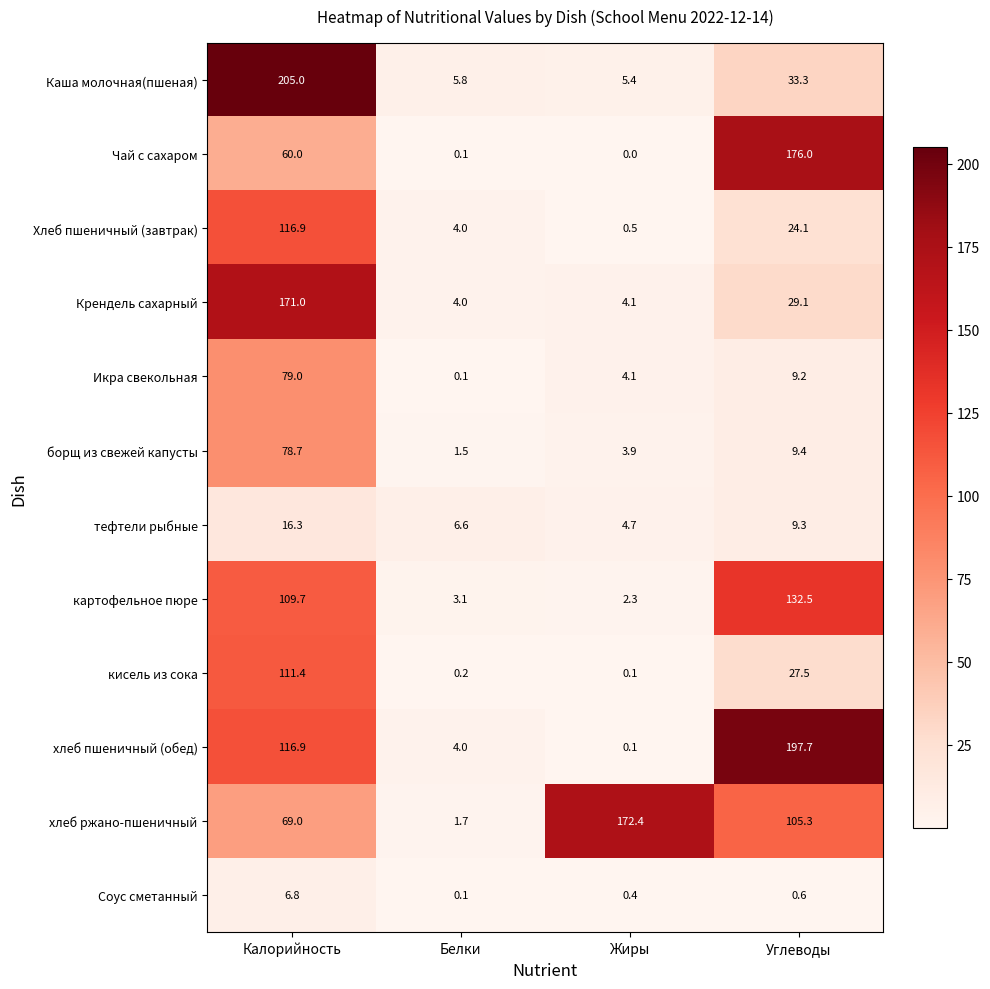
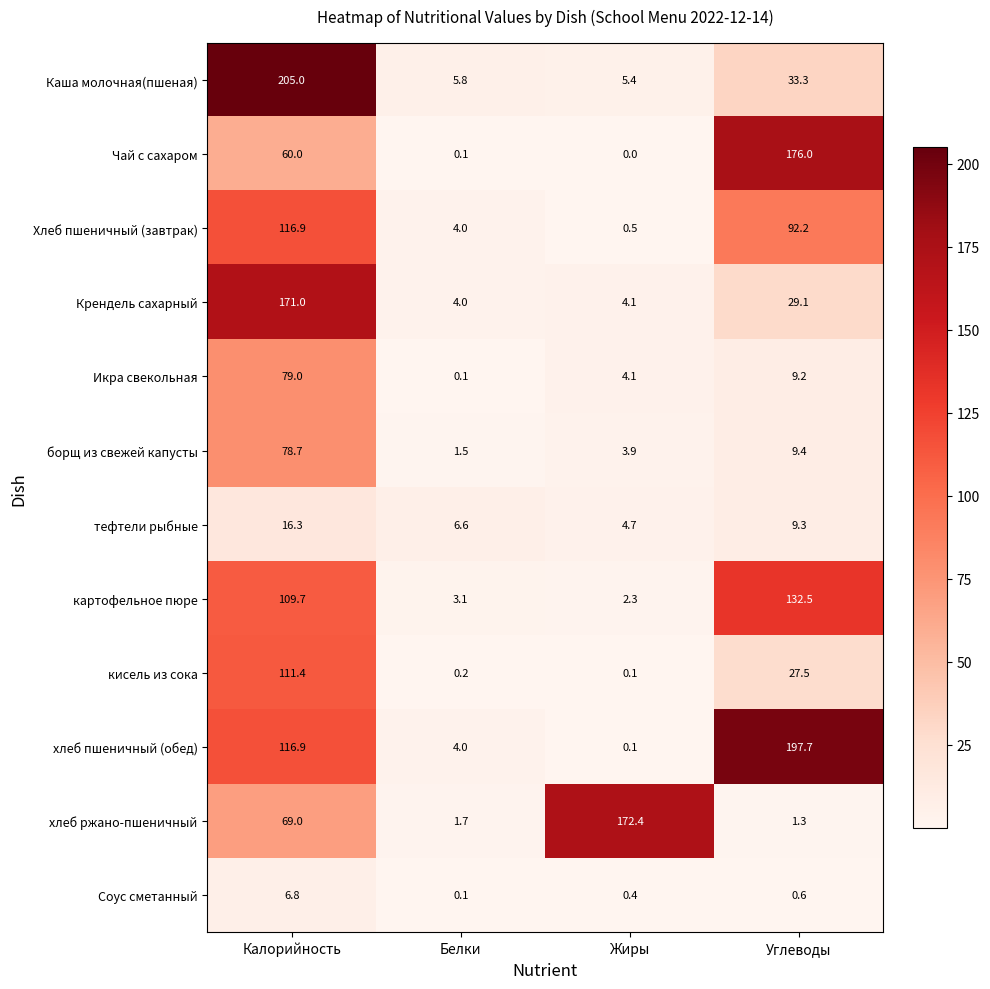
  {
    "Каша молочная(пшеная)": {
      "Калорийность": 205.0,
      "Белки": 5.8,
      "Жиры": 5.4,
      "Углеводы": 33.3
    },
    "Чай с сахаром": {
      "Калорийность": 60.0,
      "Белки": 0.1,
      "Жиры": 0.0,
      "Углеводы": 176.0
    },
    "Хлеб пшеничный (завтрак)": {
      "Калорийность": 116.9,
      "Белки": 4.0,
      "Жиры": 0.5,
-     "Углеводы": 24.1
+     "Углеводы": 92.2
    },
    "Крендель сахарный": {
      "Калорийность": 171.0,
      "Белки": 4.0,
      "Жиры": 4.1,
      "Углеводы": 29.1
    },
    "Икра свекольная": {
      "Калорийность": 79.0,
      "Белки": 0.1,
      "Жиры": 4.1,
      "Углеводы": 9.2
    },
    "борщ из свежей капусты": {
      "Калорийность": 78.7,
      "Белки": 1.5,
      "Жиры": 3.9,
      "Углеводы": 9.4
    },
    "тефтели рыбные": {
      "Калорийность": 16.3,
      "Белки": 6.6,
      "Жиры": 4.7,
      "Углеводы": 9.3
    },
    "картофельное пюре": {
      "Калорийность": 109.7,
      "Белки": 3.1,
      "Жиры": 2.3,
      "Углеводы": 132.5
    },
    "кисель из сока": {
      "Калорийность": 111.4,
      "Белки": 0.2,
      "Жиры": 0.1,
      "Углеводы": 27.5
    },
    "хлеб пшеничный (обед)": {
      "Калорийность": 116.9,
      "Белки": 4.0,
      "Жиры": 0.1,
      "Углеводы": 197.7
    },
    "хлеб ржано-пшеничный": {
      "Калорийность": 69.0,
      "Белки": 1.7,
      "Жиры": 172.4,
-     "Углеводы": 105.3
+     "Углеводы": 1.3
    },
    "Соус сметанный": {
      "Калорийность": 6.8,
      "Белки": 0.1,
      "Жиры": 0.4,
      "Углеводы": 0.6
    }
  }
